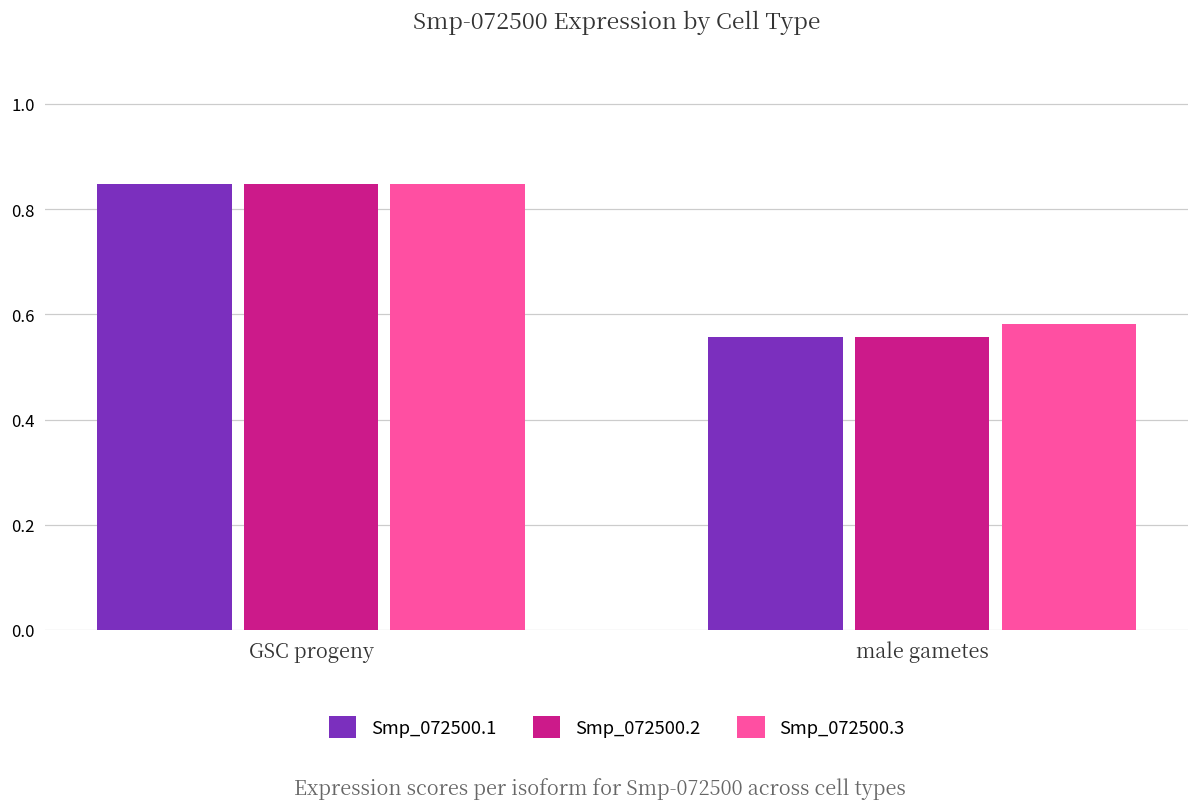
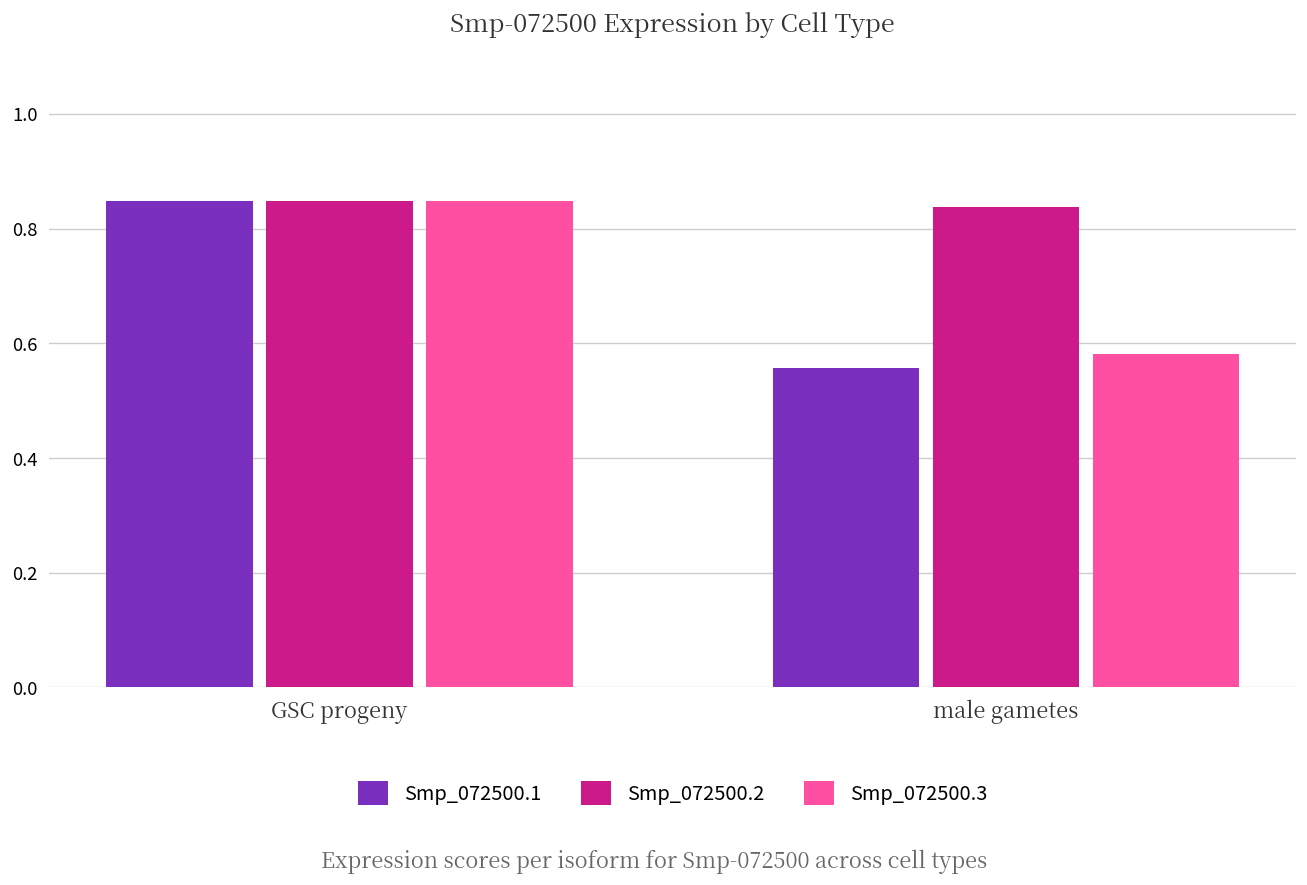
  {
    "Smp_072500.1": {
      "GSC progeny": 0.85,
      "male gametes": 0.56
    },
    "Smp_072500.2": {
      "GSC progeny": 0.85,
-     "male gametes": 0.56
+     "male gametes": 0.84
    },
    "Smp_072500.3": {
      "GSC progeny": 0.85,
      "male gametes": 0.58
    }
  }
